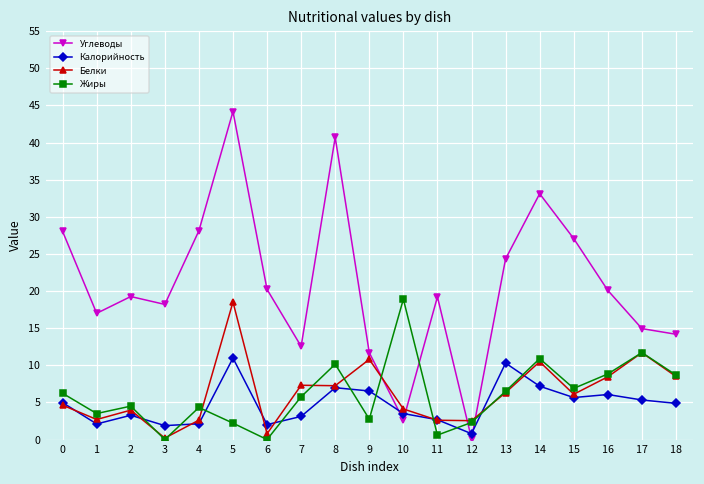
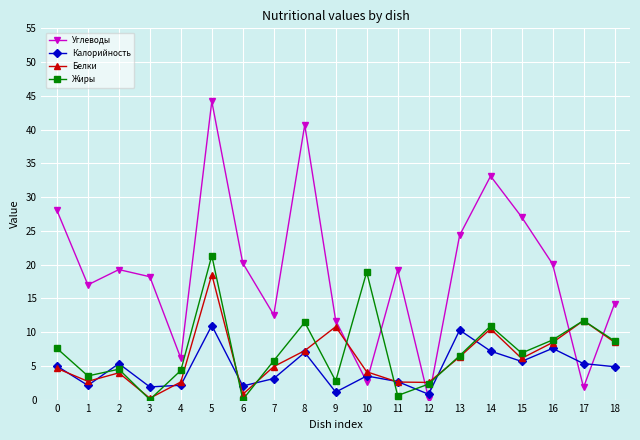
  {
    "Углеводы": {
      "0": 28,
      "1": 17,
      "2": 19,
      "3": 18,
-     "4": 28,
+     "4": 6,
      "5": 44,
      "6": 20,
      "7": 13,
      "8": 41,
      "9": 12,
      "10": 3,
      "11": 19,
      "12": 0,
      "13": 24,
      "14": 33,
      "15": 27,
      "16": 20,
-     "17": 15,
+     "17": 2,
      "18": 14
    },
    "Калорийность": {
      "1": 2,
-     "2": 3,
+     "2": 5,
      "3": 2,
      "4": 2,
      "5": 11,
      "6": 2,
      "7": 3,
-     "9": 7,
+     "9": 1,
      "10": 4,
      "12": 1,
      "13": 10,
      "14": 7,
      "15": 6,
-     "16": 6,
+     "16": 8,
      "17": 5,
      "18": 5
    },
    "Белки": {
      "1": 3,
      "2": 4,
      "4": 3,
      "5": 19,
      "6": 1,
-     "7": 7,
+     "7": 5,
      "9": 11,
      "10": 4,
      "14": 10,
      "15": 6
    },
    "Жиры": {
-     "0": 6,
+     "0": 8,
      "1": 4,
      "2": 5,
      "4": 4,
-     "5": 2,
+     "5": 21,
      "6": 0,
      "7": 6,
-     "8": 10,
+     "8": 11,
      "9": 3,
      "10": 19,
      "11": 1,
      "14": 11,
      "15": 7
    }
  }
